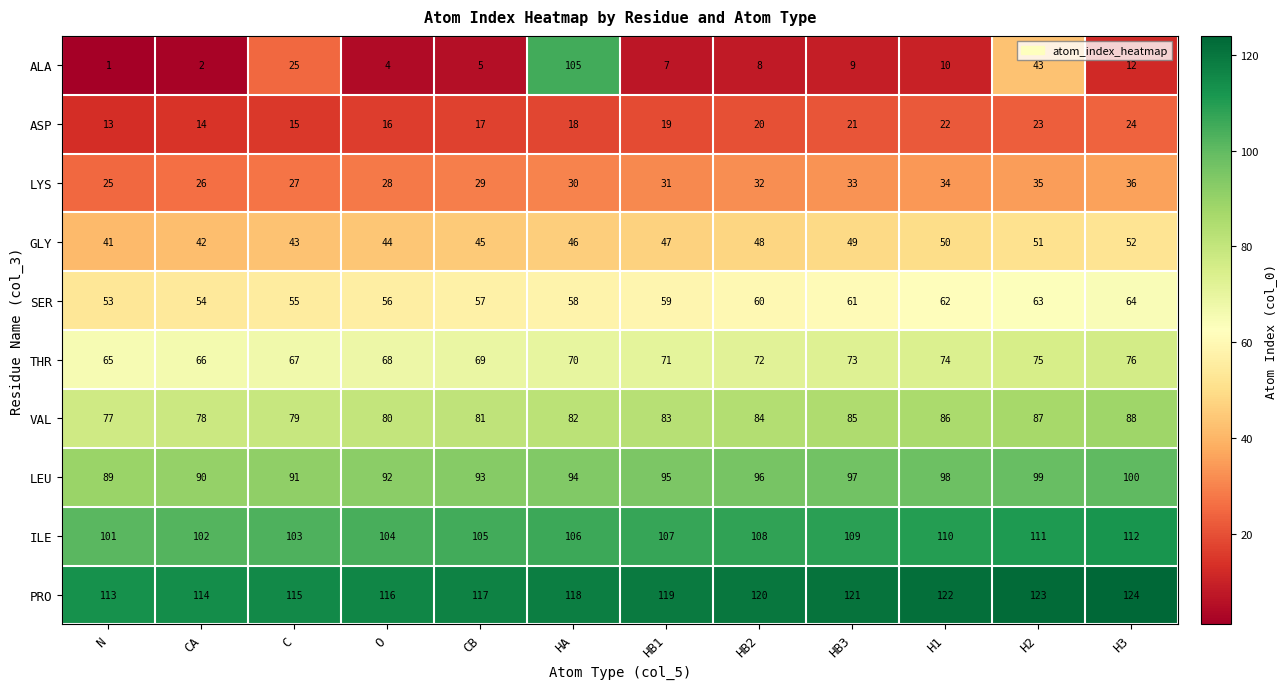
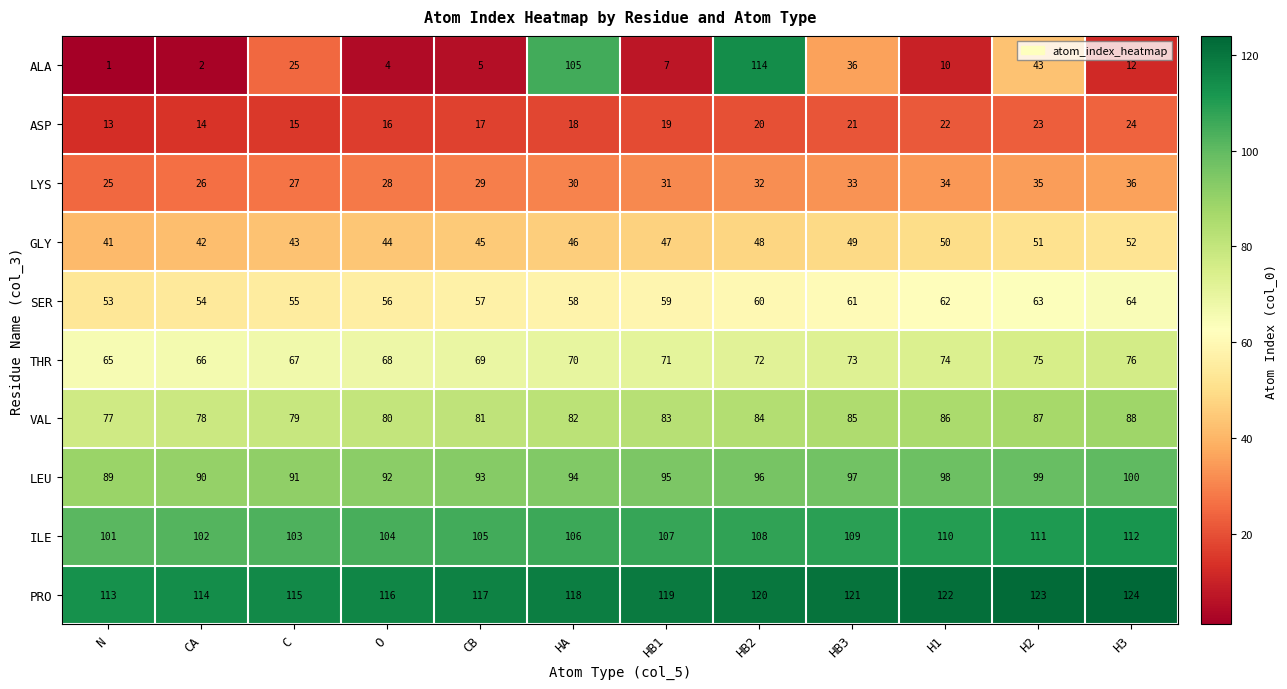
  {
    "ALA": {
      "N": 1,
      "CA": 2,
      "C": 25,
      "O": 4,
      "CB": 5,
      "HA": 105,
      "HB1": 7,
-     "HB2": 8,
-     "HB3": 9,
+     "HB2": 114,
+     "HB3": 36,
      "H1": 10,
      "H2": 43,
      "H3": 12
    },
    "ASP": {
      "N": 13,
      "CA": 14,
      "C": 15,
      "O": 16,
      "CB": 17,
      "HA": 18,
      "HB1": 19,
      "HB2": 20,
      "HB3": 21,
      "H1": 22,
      "H2": 23,
      "H3": 24
    },
    "LYS": {
      "N": 25,
      "CA": 26,
      "C": 27,
      "O": 28,
      "CB": 29,
      "HA": 30,
      "HB1": 31,
      "HB2": 32,
      "HB3": 33,
      "H1": 34,
      "H2": 35,
      "H3": 36
    },
    "GLY": {
      "N": 41,
      "CA": 42,
      "C": 43,
      "O": 44,
      "CB": 45,
      "HA": 46,
      "HB1": 47,
      "HB2": 48,
      "HB3": 49,
      "H1": 50,
      "H2": 51,
      "H3": 52
    },
    "SER": {
      "N": 53,
      "CA": 54,
      "C": 55,
      "O": 56,
      "CB": 57,
      "HA": 58,
      "HB1": 59,
      "HB2": 60,
      "HB3": 61,
      "H1": 62,
      "H2": 63,
      "H3": 64
    },
    "THR": {
      "N": 65,
      "CA": 66,
      "C": 67,
      "O": 68,
      "CB": 69,
      "HA": 70,
      "HB1": 71,
      "HB2": 72,
      "HB3": 73,
      "H1": 74,
      "H2": 75,
      "H3": 76
    },
    "VAL": {
      "N": 77,
      "CA": 78,
      "C": 79,
      "O": 80,
      "CB": 81,
      "HA": 82,
      "HB1": 83,
      "HB2": 84,
      "HB3": 85,
      "H1": 86,
      "H2": 87,
      "H3": 88
    },
    "LEU": {
      "N": 89,
      "CA": 90,
      "C": 91,
      "O": 92,
      "CB": 93,
      "HA": 94,
      "HB1": 95,
      "HB2": 96,
      "HB3": 97,
      "H1": 98,
      "H2": 99,
      "H3": 100
    },
    "ILE": {
      "N": 101,
      "CA": 102,
      "C": 103,
      "O": 104,
      "CB": 105,
      "HA": 106,
      "HB1": 107,
      "HB2": 108,
      "HB3": 109,
      "H1": 110,
      "H2": 111,
      "H3": 112
    },
    "PRO": {
      "N": 113,
      "CA": 114,
      "C": 115,
      "O": 116,
      "CB": 117,
      "HA": 118,
      "HB1": 119,
      "HB2": 120,
      "HB3": 121,
      "H1": 122,
      "H2": 123,
      "H3": 124
    }
  }
